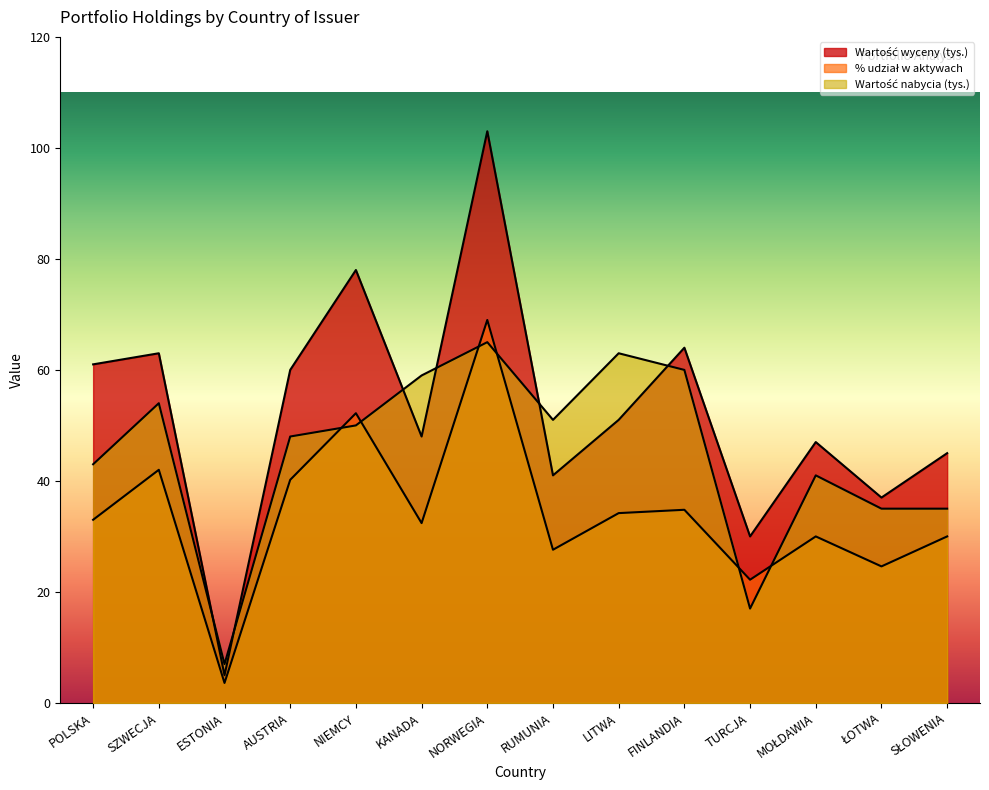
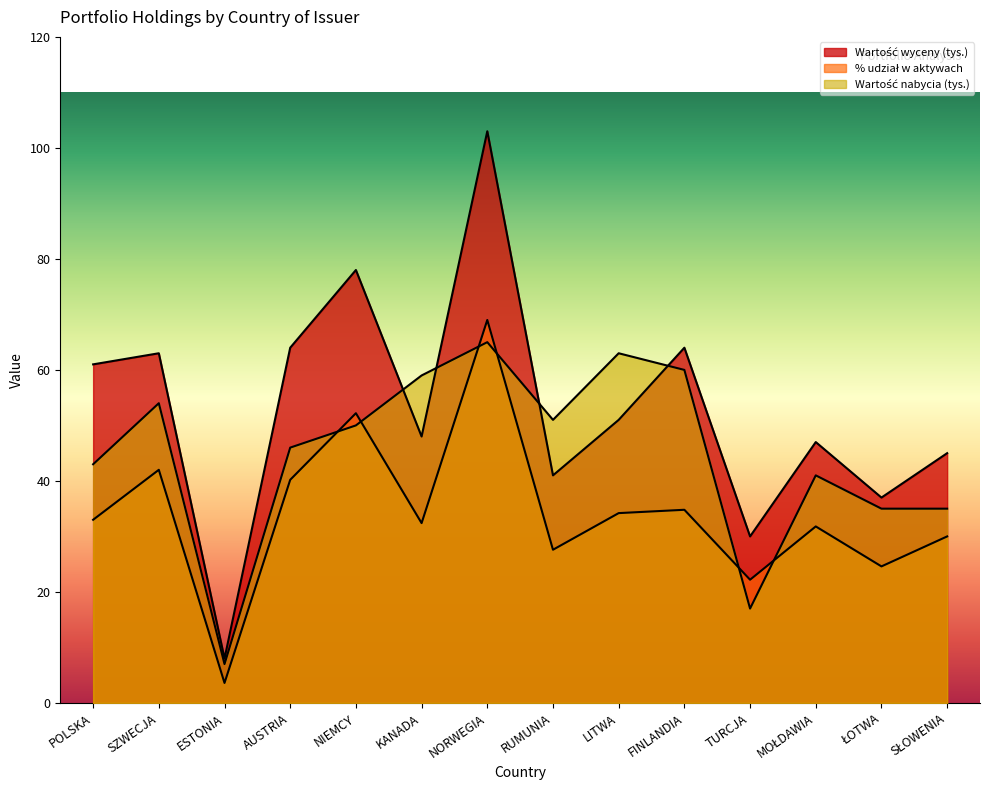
  {
    "Wartość wyceny (tys.)": {
      "POLSKA": 61,
      "SZWECJA": 63,
-     "ESTONIA": 5,
-     "AUSTRIA": 60,
+     "ESTONIA": 8,
+     "AUSTRIA": 64,
      "NIEMCY": 78,
      "KANADA": 48,
      "NORWEGIA": 103,
      "RUMUNIA": 41,
      "LITWA": 51,
      "FINLANDIA": 64,
      "TURCJA": 30,
      "MOŁDAWIA": 47,
      "ŁOTWA": 37,
      "SŁOWENIA": 45
    },
    "% udział w aktywach": {
      "POLSKA": 33,
      "SZWECJA": 42,
      "ESTONIA": 4,
      "AUSTRIA": 40,
      "NIEMCY": 52,
      "KANADA": 32,
      "NORWEGIA": 69,
      "RUMUNIA": 28,
      "LITWA": 34,
      "FINLANDIA": 35,
      "TURCJA": 22,
-     "MOŁDAWIA": 30,
+     "MOŁDAWIA": 32,
      "ŁOTWA": 25,
      "SŁOWENIA": 30
    },
    "Wartość nabycia (tys.)": {
      "POLSKA": 43,
      "SZWECJA": 54,
      "ESTONIA": 7,
-     "AUSTRIA": 48,
+     "AUSTRIA": 46,
      "NIEMCY": 50,
      "KANADA": 59,
      "NORWEGIA": 65,
      "RUMUNIA": 51,
      "LITWA": 63,
      "FINLANDIA": 60,
      "TURCJA": 17,
      "MOŁDAWIA": 41,
      "ŁOTWA": 35,
      "SŁOWENIA": 35
    }
  }
